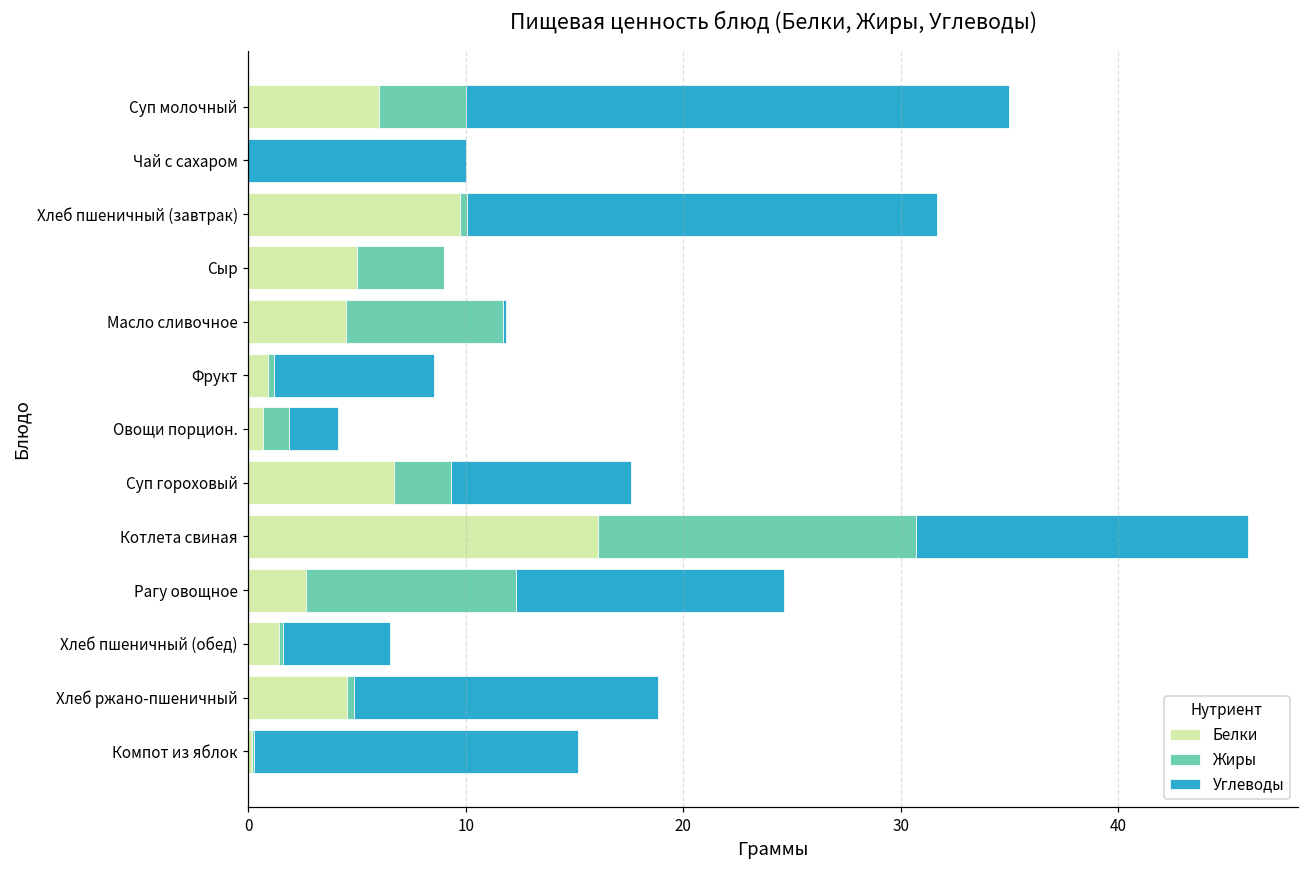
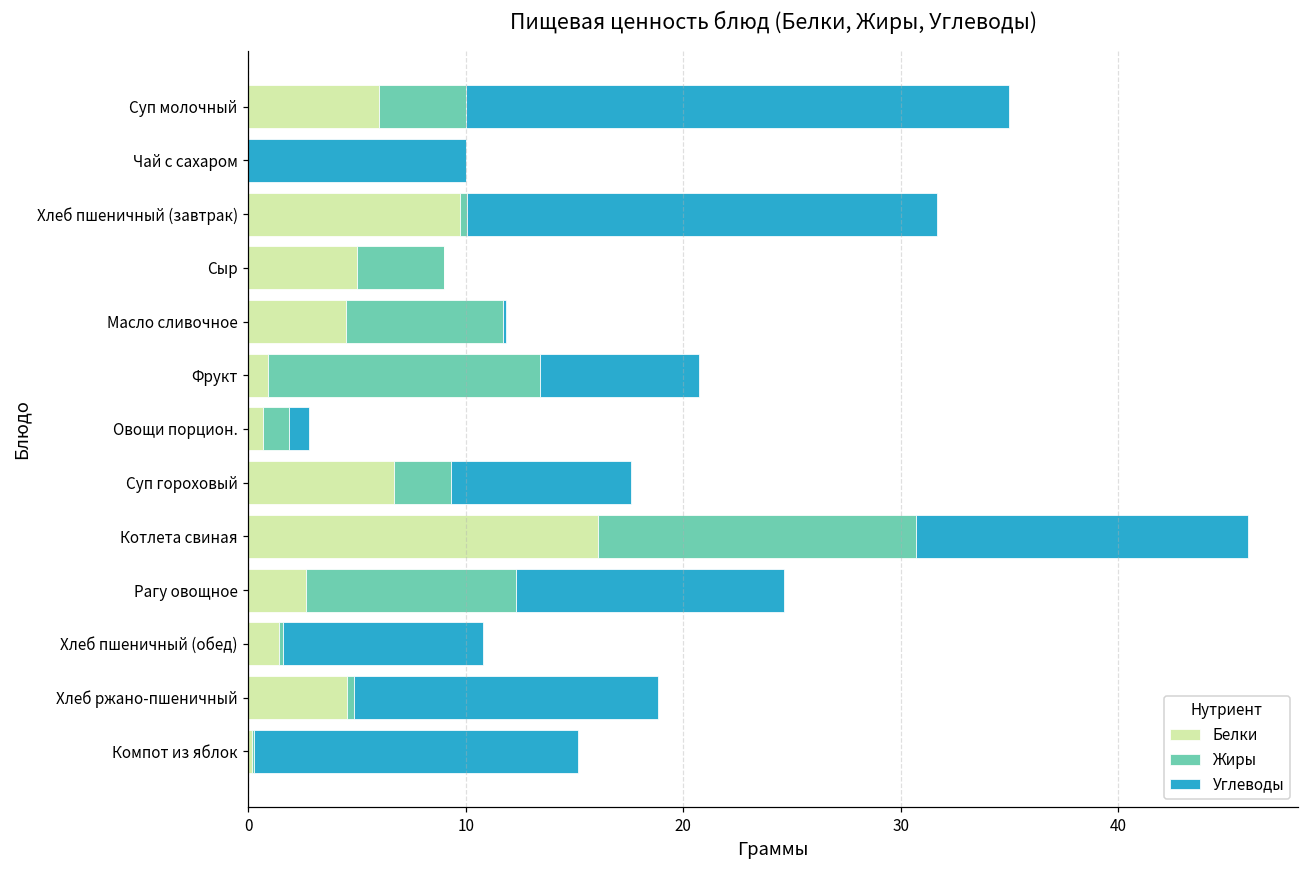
  {
    "Белки": {
      "Суп молочный": 6.0,
      "Чай с сахаром": 0.0,
      "Хлеб пшеничный (завтрак)": 9.7,
      "Сыр": 5.0,
      "Масло сливочное": 4.5,
      "Фрукт": 0.9,
      "Овощи порцион.": 0.7,
      "Суп гороховый": 6.7,
      "Котлета свиная": 16.1,
      "Рагу овощное": 2.6,
      "Хлеб пшеничный (обед)": 1.4,
      "Хлеб ржано-пшеничный": 4.5,
      "Компот из яблок": 0.2
    },
    "Жиры": {
      "Суп молочный": 4.0,
      "Чай с сахаром": 0.0,
      "Хлеб пшеничный (завтрак)": 0.3,
      "Сыр": 4.0,
      "Масло сливочное": 7.2,
-     "Фрукт": 0.3,
+     "Фрукт": 12.5,
      "Овощи порцион.": 1.2,
      "Суп гороховый": 2.6,
      "Котлета свиная": 14.6,
      "Рагу овощное": 9.7,
      "Хлеб пшеничный (обед)": 0.2,
      "Хлеб ржано-пшеничный": 0.3
    },
    "Углеводы": {
      "Суп молочный": 25.0,
      "Чай с сахаром": 10.0,
      "Хлеб пшеничный (завтрак)": 21.6,
      "Сыр": 0.0,
      "Масло сливочное": 0.1,
      "Фрукт": 7.4,
-     "Овощи порцион.": 2.3,
+     "Овощи порцион.": 0.9,
      "Суп гороховый": 8.3,
      "Котлета свиная": 15.3,
      "Рагу овощное": 12.3,
-     "Хлеб пшеничный (обед)": 4.9,
+     "Хлеб пшеничный (обед)": 9.2,
      "Хлеб ржано-пшеничный": 14.0,
      "Компот из яблок": 14.9
    }
  }
